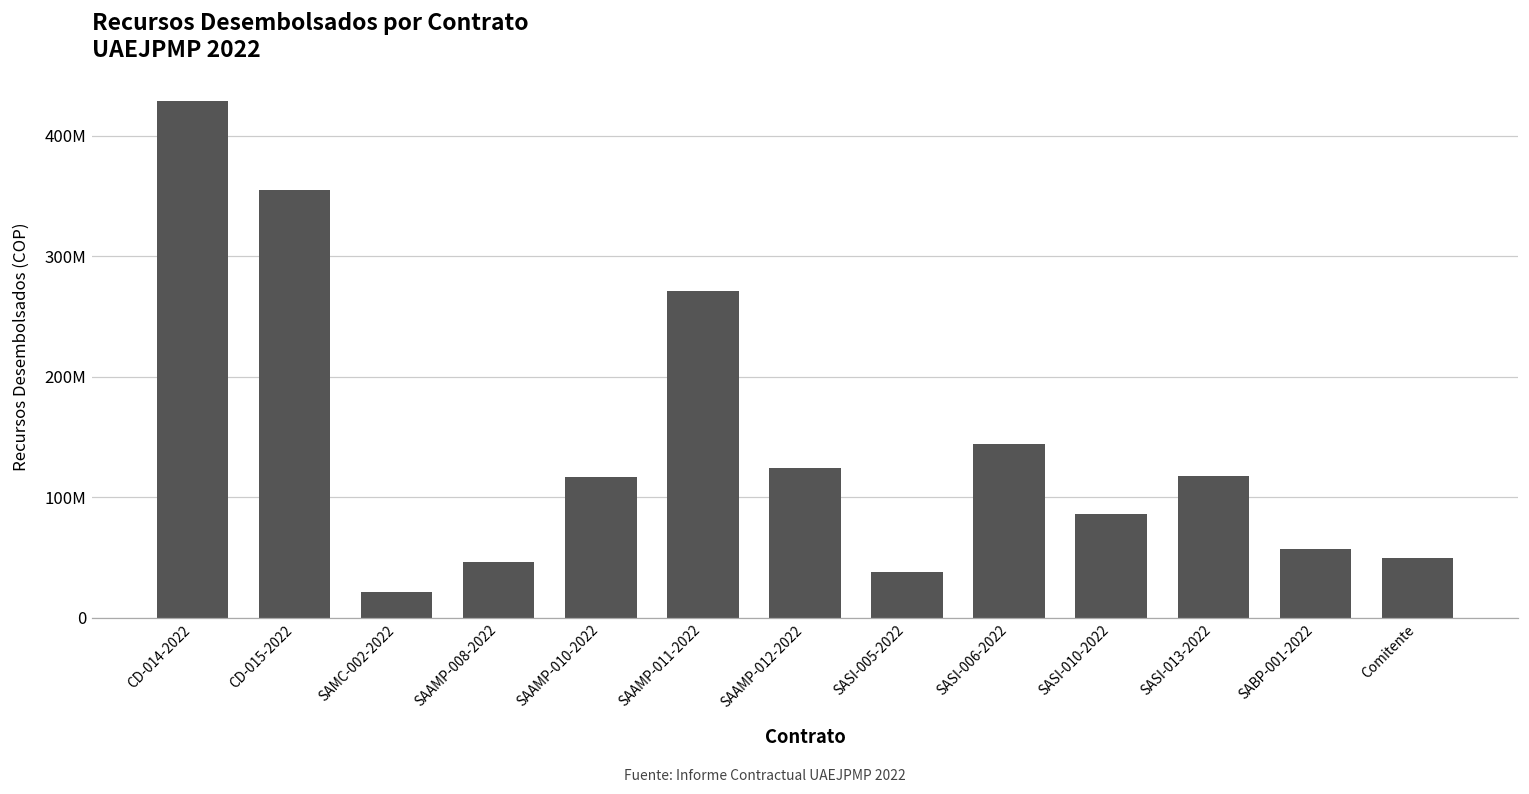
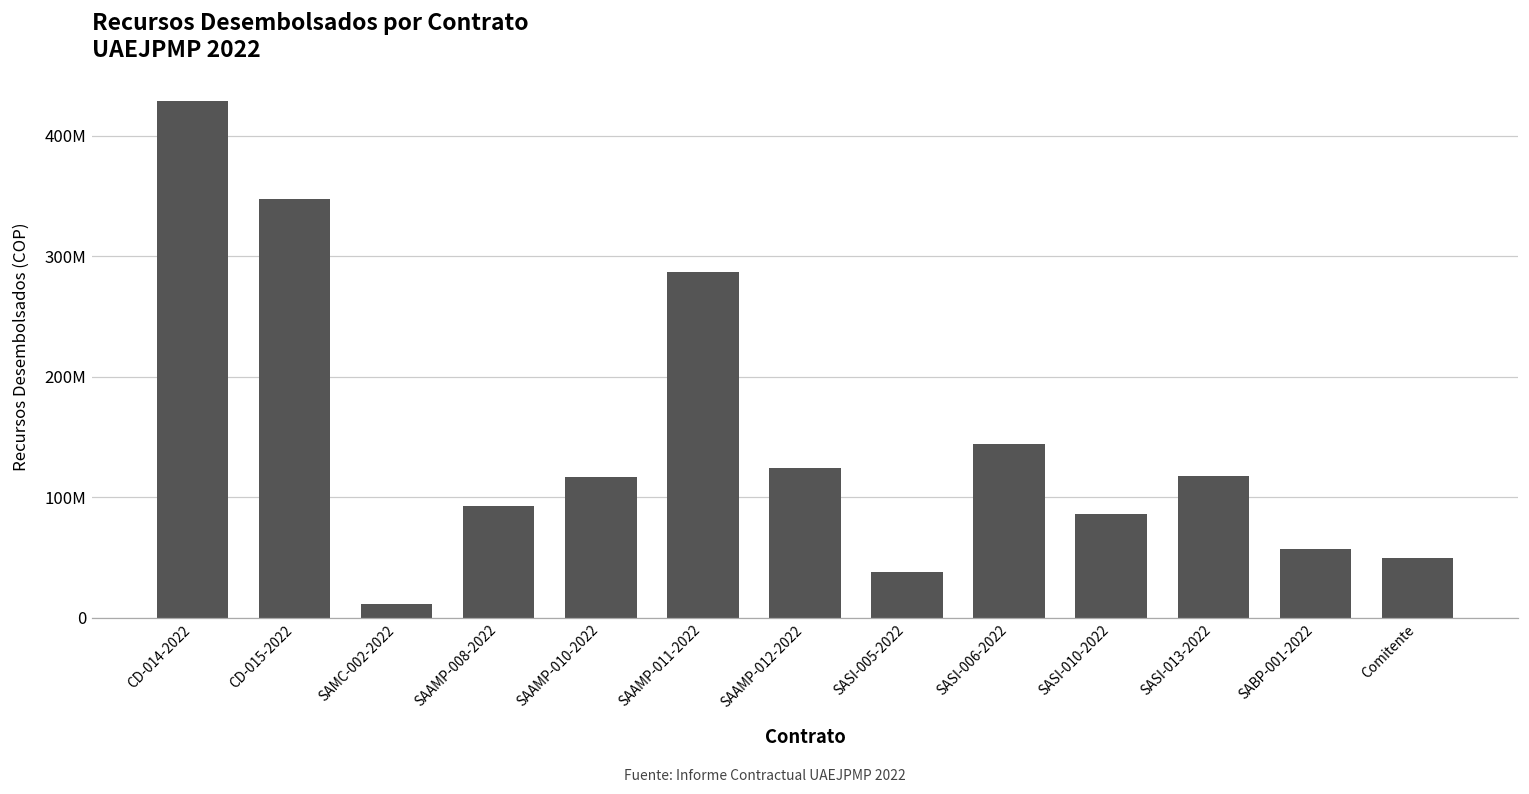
  {
    "CD-014-2022": 429000000,
-   "CD-015-2022": 355000000,
-   "SAMC-002-2022": 22000000,
-   "SAAMP-008-2022": 46000000,
+   "CD-015-2022": 348000000,
+   "SAMC-002-2022": 11000000,
+   "SAAMP-008-2022": 93000000,
    "SAAMP-010-2022": 117000000,
-   "SAAMP-011-2022": 271000000,
+   "SAAMP-011-2022": 287000000,
    "SAAMP-012-2022": 124000000,
    "SASI-005-2022": 38000000,
    "SASI-006-2022": 144000000,
    "SASI-010-2022": 86000000,
    "SASI-013-2022": 118000000,
    "SABP-001-2022": 57000000,
    "Comitente": 50000000
  }
